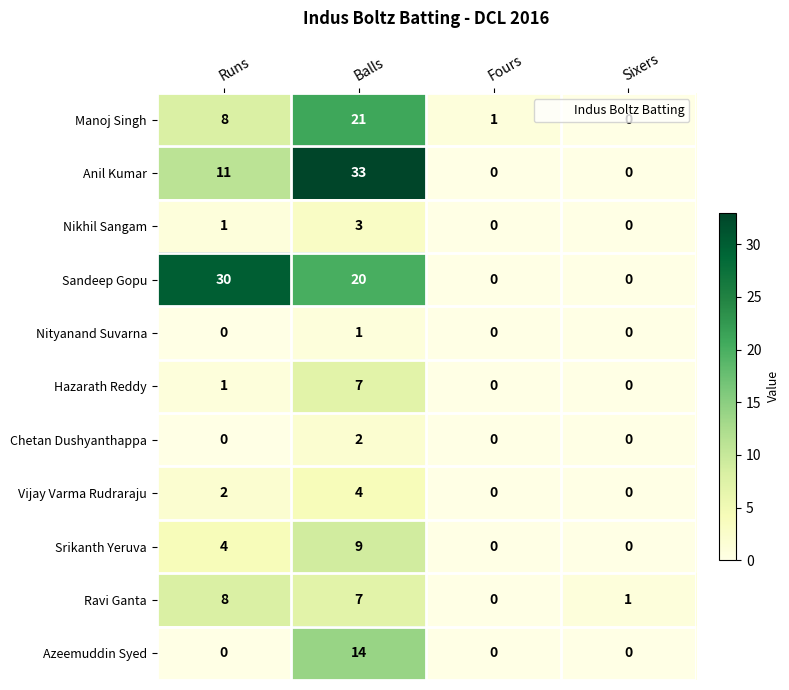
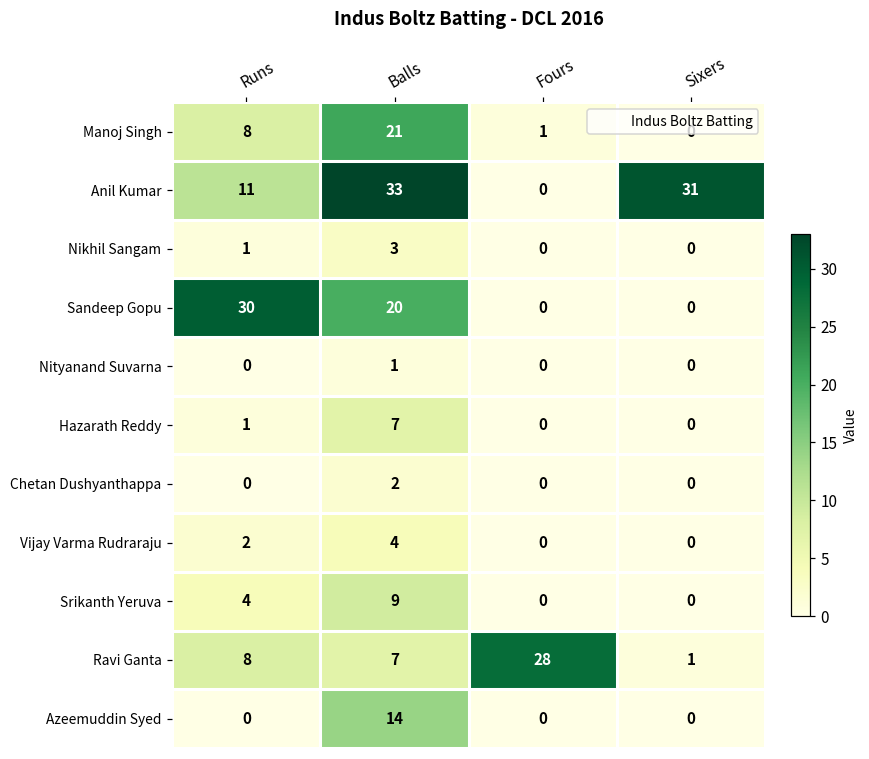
  {
    "Manoj Singh": {
      "Runs": 8,
      "Balls": 21,
      "Fours": 1
    },
    "Anil Kumar": {
      "Runs": 11,
      "Balls": 33,
      "Fours": 0,
-     "Sixers": 0
+     "Sixers": 31
    },
    "Nikhil Sangam": {
      "Runs": 1,
      "Balls": 3,
      "Fours": 0,
      "Sixers": 0
    },
    "Sandeep Gopu": {
      "Runs": 30,
      "Balls": 20,
      "Fours": 0,
      "Sixers": 0
    },
    "Nityanand Suvarna": {
      "Runs": 0,
      "Balls": 1,
      "Fours": 0,
      "Sixers": 0
    },
    "Hazarath Reddy": {
      "Runs": 1,
      "Balls": 7,
      "Fours": 0,
      "Sixers": 0
    },
    "Chetan Dushyanthappa": {
      "Runs": 0,
      "Balls": 2,
      "Fours": 0,
      "Sixers": 0
    },
    "Vijay Varma Rudraraju": {
      "Runs": 2,
      "Balls": 4,
      "Fours": 0,
      "Sixers": 0
    },
    "Srikanth Yeruva": {
      "Runs": 4,
      "Balls": 9,
      "Fours": 0,
      "Sixers": 0
    },
    "Ravi Ganta": {
      "Runs": 8,
      "Balls": 7,
-     "Fours": 0,
+     "Fours": 28,
      "Sixers": 1
    },
    "Azeemuddin Syed": {
      "Runs": 0,
      "Balls": 14,
      "Fours": 0,
      "Sixers": 0
    }
  }
